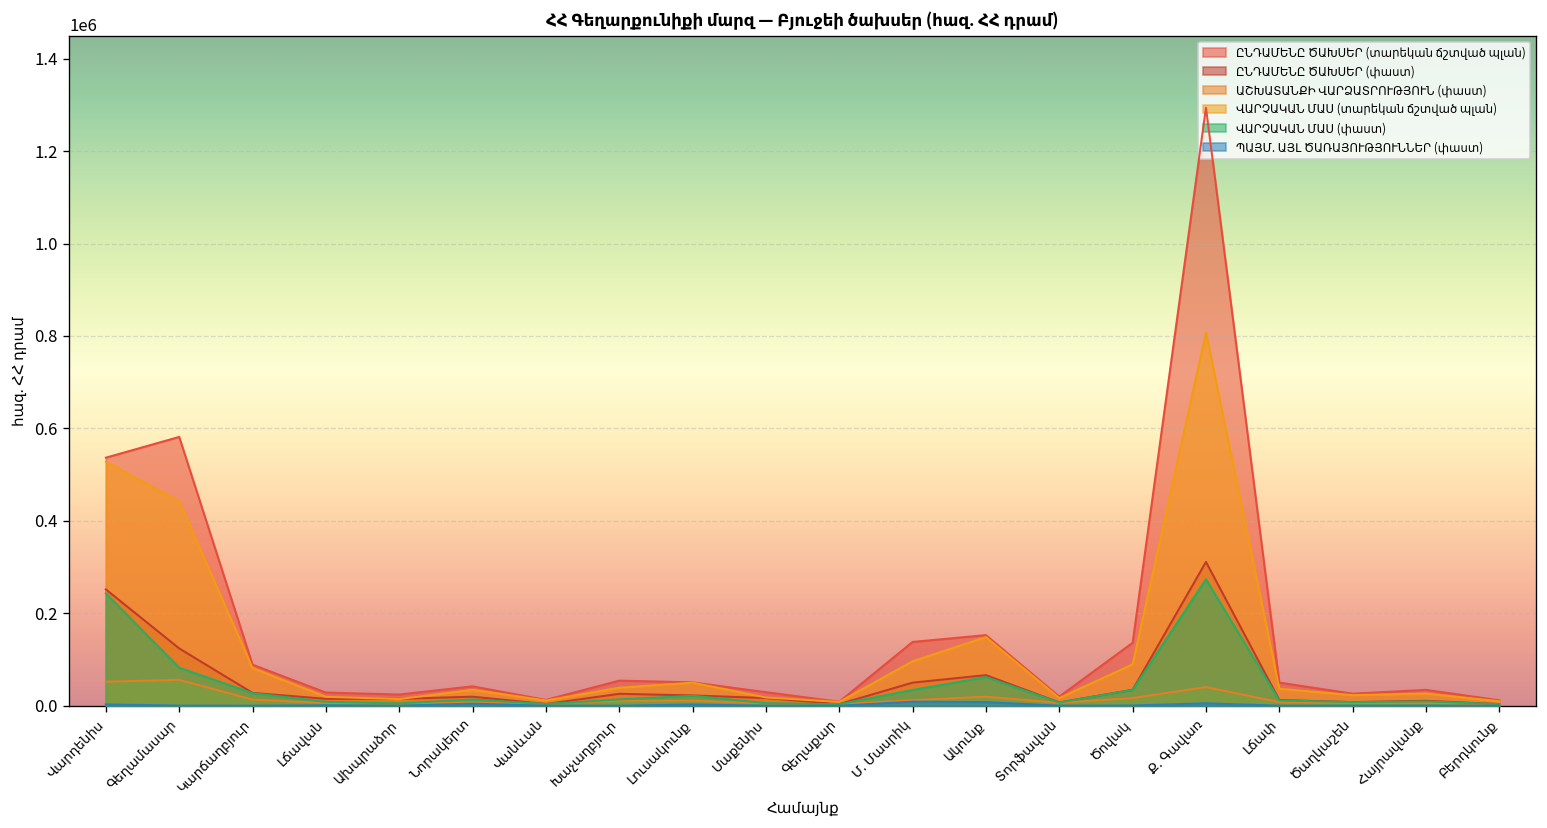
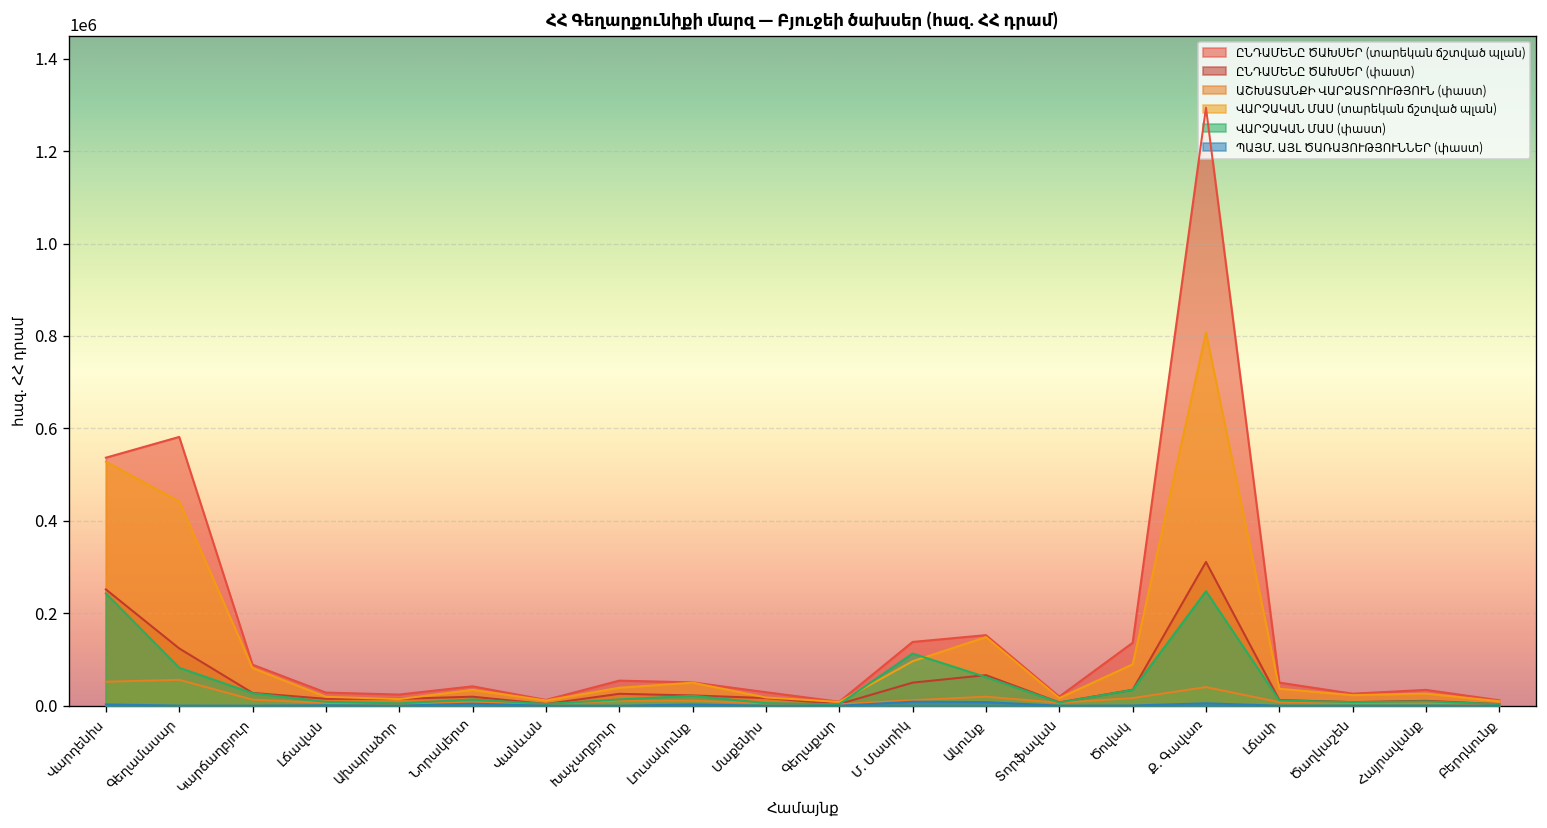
  {
    "ՎԱՐՉԱԿԱՆ ՄԱՍ (փաստ)": {
      "Վարդենիս": 240000,
      "Գեղամասար": 80000,
-     "Մ. Մասրիկ": 30000,
-     "Ք. Գավառ": 270000
+     "Մ. Մասրիկ": 110000,
+     "Ք. Գավառ": 250000
    },
    "ՊԱՅՄ. ԱՅԼ ԾԱՌԱՅՈՒԹՅՈՒՆՆԵՐ (փաստ)": {
      "Վարդենիս": 0,
      "Գեղամասար": 0,
      "Կարճաղբյուր": 0,
      "Խաչաղբյուր": 0,
      "Լուսակունք": 0,
      "Ակունք": 10000,
      "Ծովակ": 0,
      "Ք. Գավառ": 10000,
      "Լճափ": 0
    }
  }
